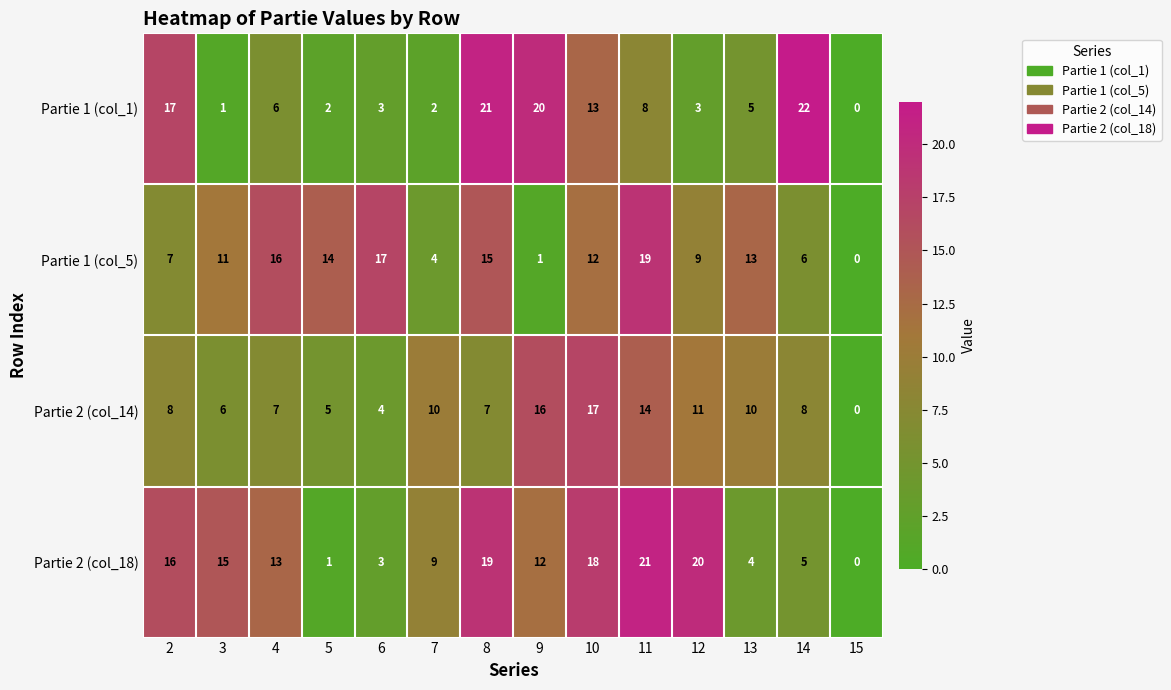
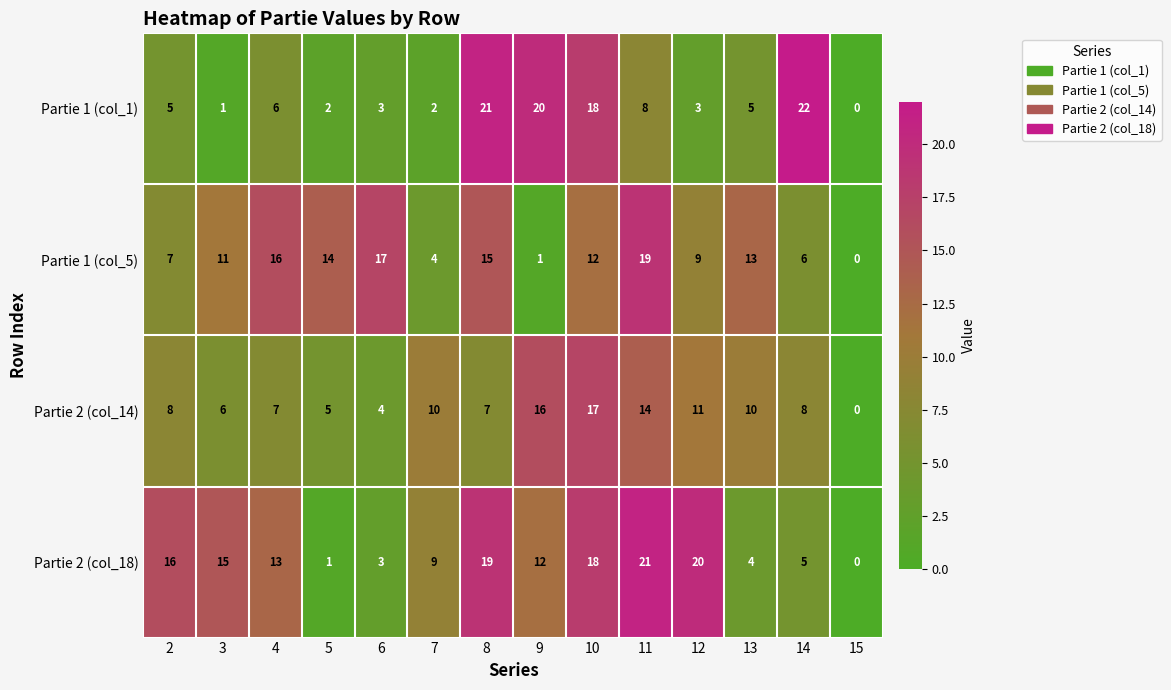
  {
    "Partie 1 (col_1)": {
-     "2": 17,
+     "2": 5,
      "3": 1,
      "4": 6,
      "5": 2,
      "6": 3,
      "7": 2,
      "8": 21,
      "9": 20,
-     "10": 13,
+     "10": 18,
      "11": 8,
      "12": 3,
      "13": 5,
      "14": 22,
      "15": 0
    },
    "Partie 1 (col_5)": {
      "2": 7,
      "3": 11,
      "4": 16,
      "5": 14,
      "6": 17,
      "7": 4,
      "8": 15,
      "9": 1,
      "10": 12,
      "11": 19,
      "12": 9,
      "13": 13,
      "14": 6,
      "15": 0
    },
    "Partie 2 (col_14)": {
      "2": 8,
      "3": 6,
      "4": 7,
      "5": 5,
      "6": 4,
      "7": 10,
      "8": 7,
      "9": 16,
      "10": 17,
      "11": 14,
      "12": 11,
      "13": 10,
      "14": 8,
      "15": 0
    },
    "Partie 2 (col_18)": {
      "2": 16,
      "3": 15,
      "4": 13,
      "5": 1,
      "6": 3,
      "7": 9,
      "8": 19,
      "9": 12,
      "10": 18,
      "11": 21,
      "12": 20,
      "13": 4,
      "14": 5,
      "15": 0
    }
  }
